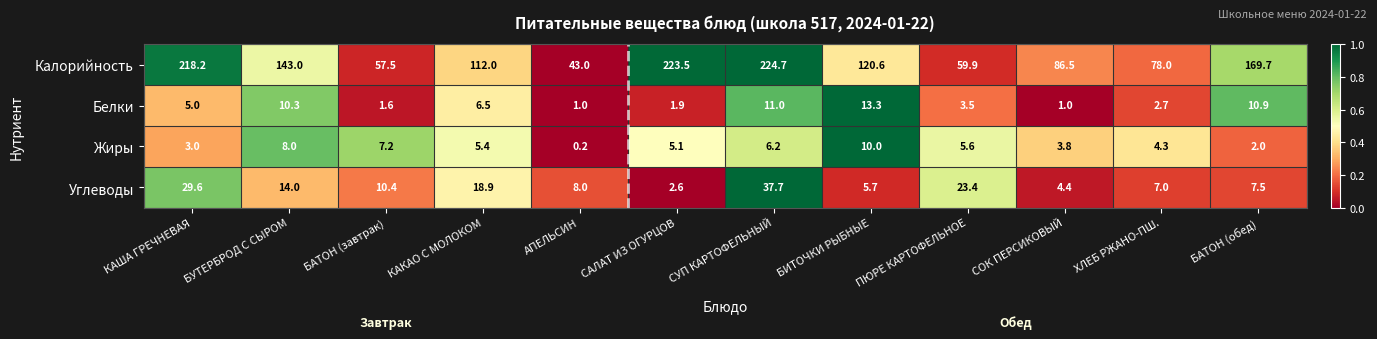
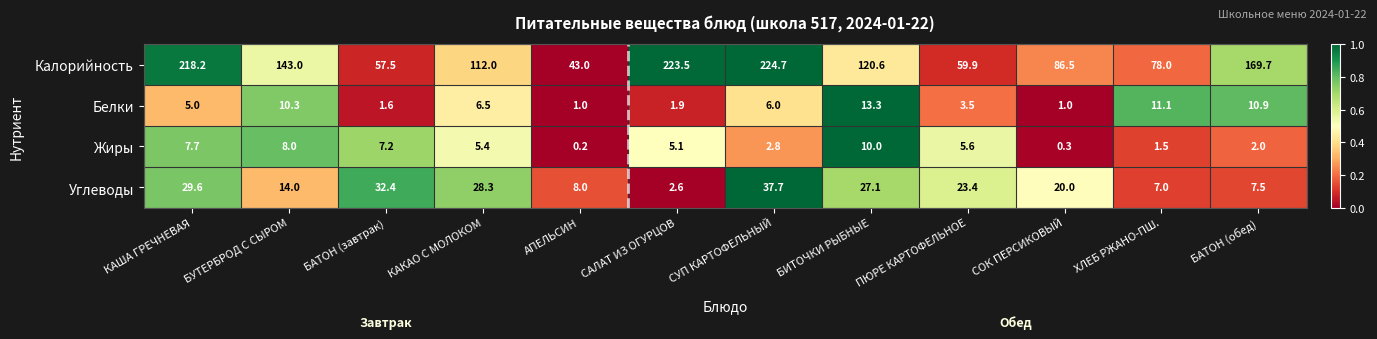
  {
    "Калорийность": {
      "КАША ГРЕЧНЕВАЯ": 218.2,
      "БУТЕРБРОД С СЫРОМ": 143.0,
      "БАТОН (завтрак)": 57.5,
      "КАКАО С МОЛОКОМ": 112.0,
      "АПЕЛЬСИН": 43.0,
      "САЛАТ ИЗ ОГУРЦОВ": 223.5,
      "СУП КАРТОФЕЛЬНЫЙ": 224.7,
      "БИТОЧКИ РЫБНЫЕ": 120.6,
      "ПЮРЕ КАРТОФЕЛЬНОЕ": 59.9,
      "СОК ПЕРСИКОВЫЙ": 86.5,
      "ХЛЕБ РЖАНО-ПШ.": 78.0,
      "БАТОН (обед)": 169.7
    },
    "Белки": {
      "КАША ГРЕЧНЕВАЯ": 5.0,
      "БУТЕРБРОД С СЫРОМ": 10.3,
      "БАТОН (завтрак)": 1.6,
      "КАКАО С МОЛОКОМ": 6.5,
      "АПЕЛЬСИН": 1.0,
      "САЛАТ ИЗ ОГУРЦОВ": 1.9,
-     "СУП КАРТОФЕЛЬНЫЙ": 11.0,
+     "СУП КАРТОФЕЛЬНЫЙ": 6.0,
      "БИТОЧКИ РЫБНЫЕ": 13.3,
      "ПЮРЕ КАРТОФЕЛЬНОЕ": 3.5,
      "СОК ПЕРСИКОВЫЙ": 1.0,
-     "ХЛЕБ РЖАНО-ПШ.": 2.7,
+     "ХЛЕБ РЖАНО-ПШ.": 11.1,
      "БАТОН (обед)": 10.9
    },
    "Жиры": {
-     "КАША ГРЕЧНЕВАЯ": 3.0,
+     "КАША ГРЕЧНЕВАЯ": 7.7,
      "БУТЕРБРОД С СЫРОМ": 8.0,
      "БАТОН (завтрак)": 7.2,
      "КАКАО С МОЛОКОМ": 5.4,
      "АПЕЛЬСИН": 0.2,
      "САЛАТ ИЗ ОГУРЦОВ": 5.1,
-     "СУП КАРТОФЕЛЬНЫЙ": 6.2,
+     "СУП КАРТОФЕЛЬНЫЙ": 2.8,
      "БИТОЧКИ РЫБНЫЕ": 10.0,
      "ПЮРЕ КАРТОФЕЛЬНОЕ": 5.6,
-     "СОК ПЕРСИКОВЫЙ": 3.8,
-     "ХЛЕБ РЖАНО-ПШ.": 4.3,
+     "СОК ПЕРСИКОВЫЙ": 0.3,
+     "ХЛЕБ РЖАНО-ПШ.": 1.5,
      "БАТОН (обед)": 2.0
    },
    "Углеводы": {
      "КАША ГРЕЧНЕВАЯ": 29.6,
      "БУТЕРБРОД С СЫРОМ": 14.0,
-     "БАТОН (завтрак)": 10.4,
-     "КАКАО С МОЛОКОМ": 18.9,
+     "БАТОН (завтрак)": 32.4,
+     "КАКАО С МОЛОКОМ": 28.3,
      "АПЕЛЬСИН": 8.0,
      "САЛАТ ИЗ ОГУРЦОВ": 2.6,
      "СУП КАРТОФЕЛЬНЫЙ": 37.7,
-     "БИТОЧКИ РЫБНЫЕ": 5.7,
+     "БИТОЧКИ РЫБНЫЕ": 27.1,
      "ПЮРЕ КАРТОФЕЛЬНОЕ": 23.4,
-     "СОК ПЕРСИКОВЫЙ": 4.4,
+     "СОК ПЕРСИКОВЫЙ": 20.0,
      "ХЛЕБ РЖАНО-ПШ.": 7.0,
      "БАТОН (обед)": 7.5
    }
  }
